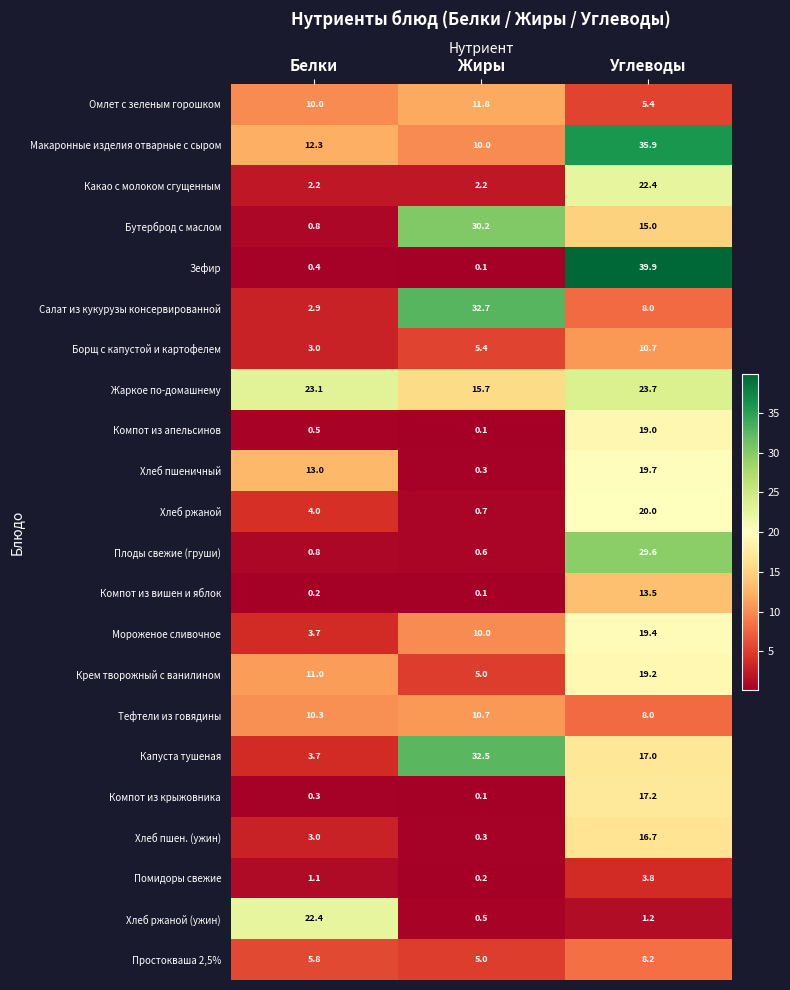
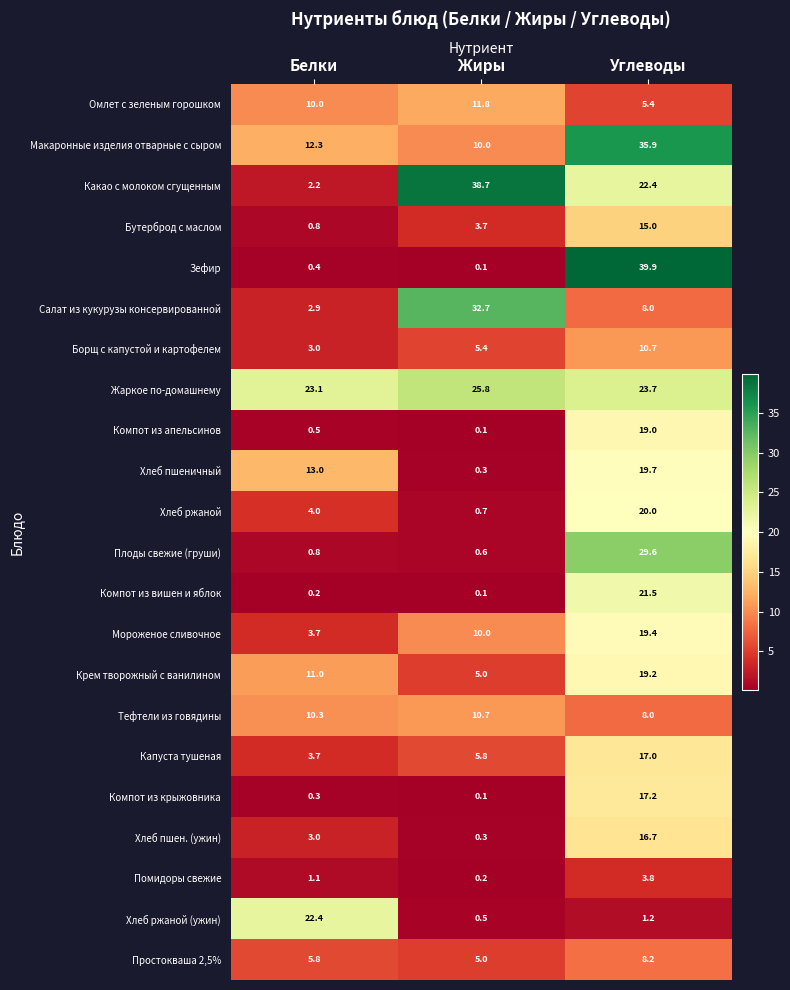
  {
    "Омлет с зеленым горошком": {
      "Белки": 10.0,
      "Жиры": 11.8,
      "Углеводы": 5.4
    },
    "Макаронные изделия отварные с сыром": {
      "Белки": 12.3,
      "Жиры": 10.0,
      "Углеводы": 35.9
    },
    "Какао с молоком сгущенным": {
      "Белки": 2.2,
-     "Жиры": 2.2,
+     "Жиры": 38.7,
      "Углеводы": 22.4
    },
    "Бутерброд с маслом": {
      "Белки": 0.8,
-     "Жиры": 30.2,
+     "Жиры": 3.7,
      "Углеводы": 15.0
    },
    "Зефир": {
      "Белки": 0.4,
      "Жиры": 0.1,
      "Углеводы": 39.9
    },
    "Салат из кукурузы консервированной": {
      "Белки": 2.9,
      "Жиры": 32.7,
      "Углеводы": 8.0
    },
    "Борщ с капустой и картофелем": {
      "Белки": 3.0,
      "Жиры": 5.4,
      "Углеводы": 10.7
    },
    "Жаркое по-домашнему": {
      "Белки": 23.1,
-     "Жиры": 15.7,
+     "Жиры": 25.8,
      "Углеводы": 23.7
    },
    "Компот из апельсинов": {
      "Белки": 0.5,
      "Жиры": 0.1,
      "Углеводы": 19.0
    },
    "Хлеб пшеничный": {
      "Белки": 13.0,
      "Жиры": 0.3,
      "Углеводы": 19.7
    },
    "Хлеб ржаной": {
      "Белки": 4.0,
      "Жиры": 0.7,
      "Углеводы": 20.0
    },
    "Плоды свежие (груши)": {
      "Белки": 0.8,
      "Жиры": 0.6,
      "Углеводы": 29.6
    },
    "Компот из вишен и яблок": {
      "Белки": 0.2,
      "Жиры": 0.1,
-     "Углеводы": 13.5
+     "Углеводы": 21.5
    },
    "Мороженое сливочное": {
      "Белки": 3.7,
      "Жиры": 10.0,
      "Углеводы": 19.4
    },
    "Крем творожный с ванилином": {
      "Белки": 11.0,
      "Жиры": 5.0,
      "Углеводы": 19.2
    },
    "Тефтели из говядины": {
      "Белки": 10.3,
      "Жиры": 10.7,
      "Углеводы": 8.0
    },
    "Капуста тушеная": {
      "Белки": 3.7,
-     "Жиры": 32.5,
+     "Жиры": 5.8,
      "Углеводы": 17.0
    },
    "Компот из крыжовника": {
      "Белки": 0.3,
      "Жиры": 0.1,
      "Углеводы": 17.2
    },
    "Хлеб пшен. (ужин)": {
      "Белки": 3.0,
      "Жиры": 0.3,
      "Углеводы": 16.7
    },
    "Помидоры свежие": {
      "Белки": 1.1,
      "Жиры": 0.2,
      "Углеводы": 3.8
    },
    "Хлеб ржаной (ужин)": {
      "Белки": 22.4,
      "Жиры": 0.5,
      "Углеводы": 1.2
    },
    "Простокваша 2,5%": {
      "Белки": 5.8,
      "Жиры": 5.0,
      "Углеводы": 8.2
    }
  }
